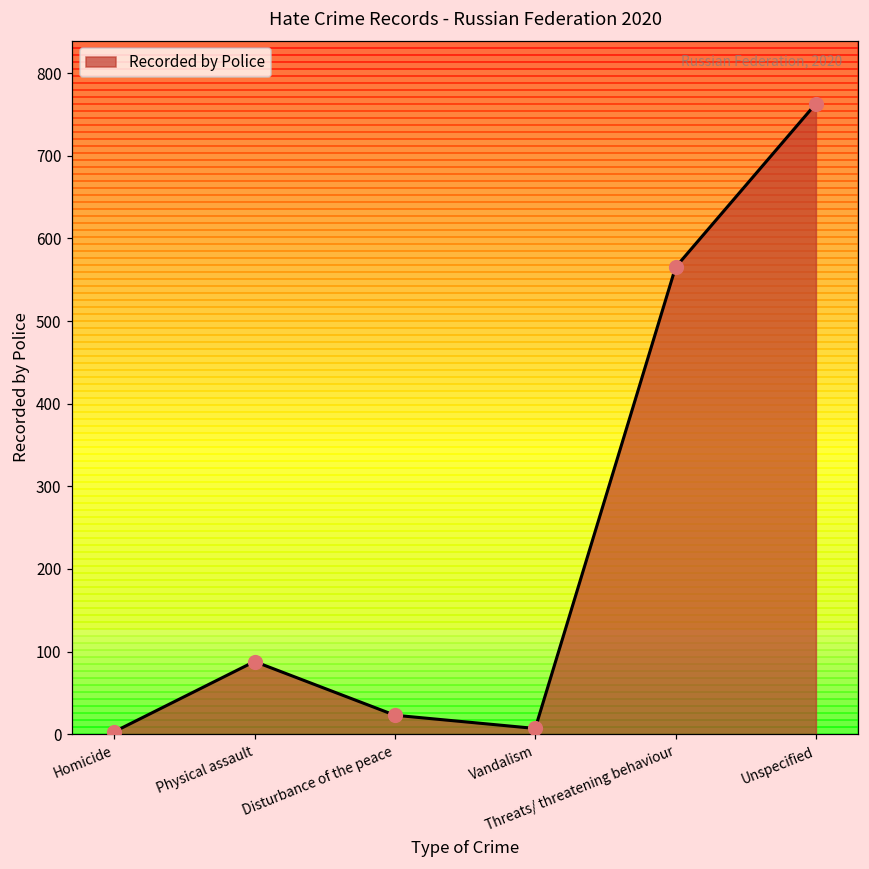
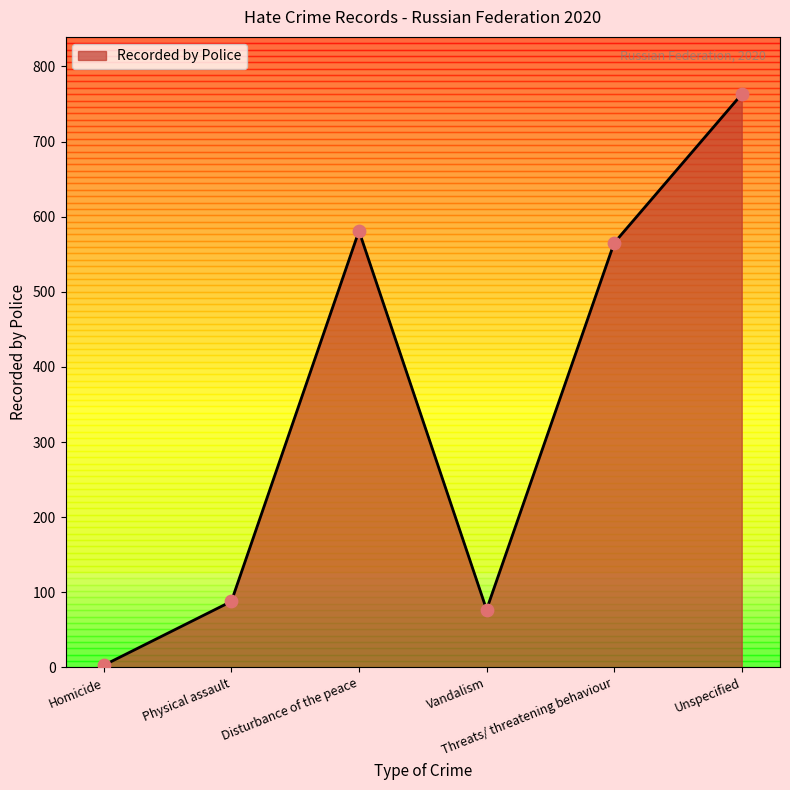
  {
    "Homicide": 0,
    "Physical assault": 90,
-   "Disturbance of the peace": 20,
-   "Vandalism": 10,
+   "Disturbance of the peace": 580,
+   "Vandalism": 80,
    "Threats/ threatening behaviour": 570,
    "Unspecified": 760
  }
